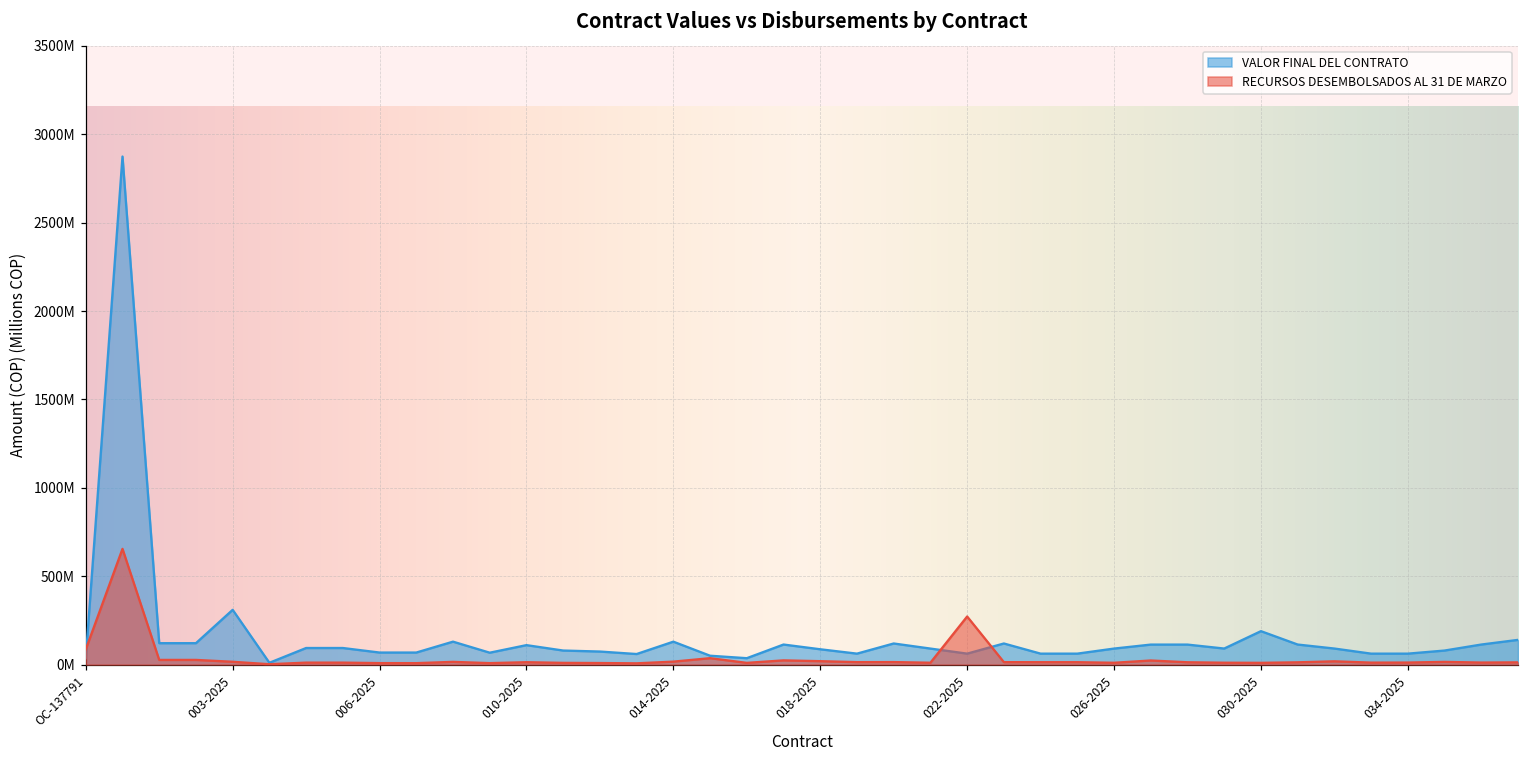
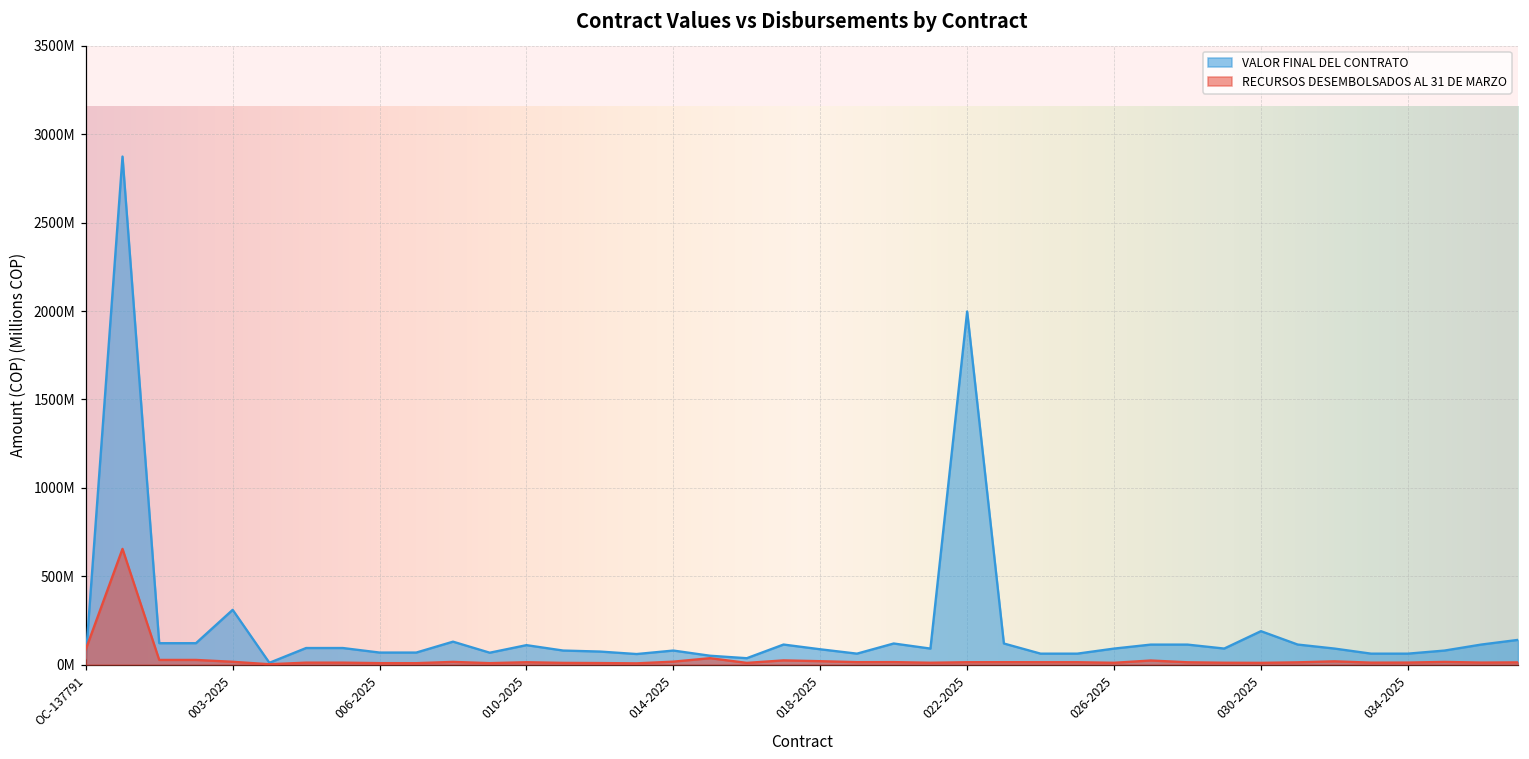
  {
    "VALOR FINAL DEL CONTRATO": {
      "OC-137791": 40000000,
      "003-2025": 310000000,
      "006-2025": 70000000,
      "010-2025": 110000000,
-     "014-2025": 130000000,
+     "014-2025": 80000000,
      "018-2025": 90000000,
-     "022-2025": 60000000,
+     "022-2025": 2000000000,
      "026-2025": 90000000,
      "030-2025": 190000000,
      "034-2025": 60000000
    },
    "RECURSOS DESEMBOLSADOS AL 31 DE MARZO": {
      "OC-137791": 90000000,
      "003-2025": 20000000,
      "006-2025": 10000000,
      "010-2025": 10000000,
      "014-2025": 20000000,
      "018-2025": 20000000,
-     "022-2025": 270000000,
+     "022-2025": 10000000,
      "026-2025": 10000000,
      "030-2025": 10000000,
      "034-2025": 10000000
    }
  }
